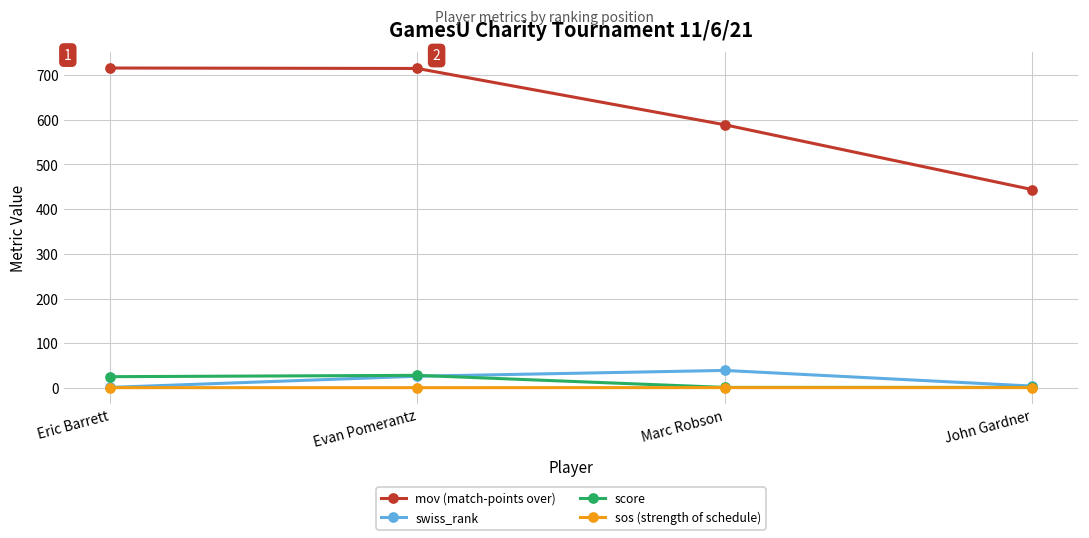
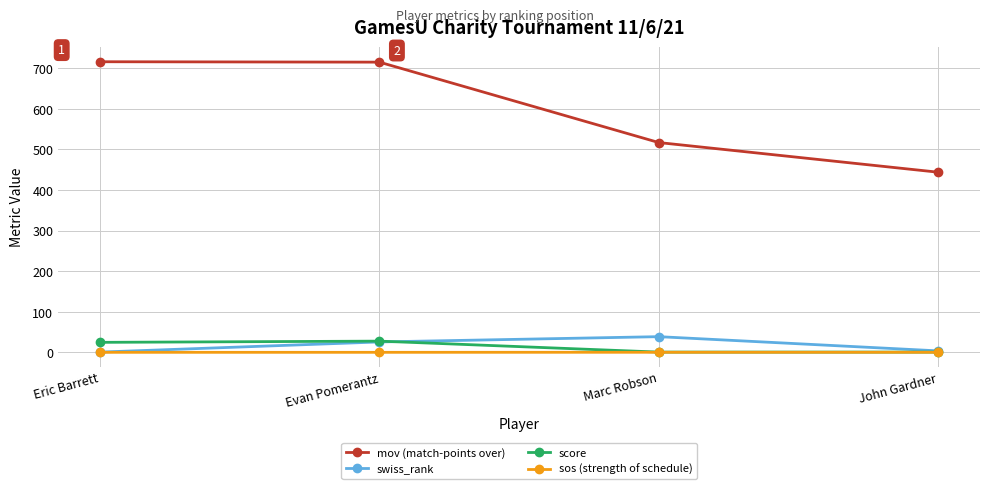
  {
    "mov (match-points over)": {
      "Eric Barrett": 720,
-     "Marc Robson": 590,
+     "Marc Robson": 520,
      "John Gardner": 440
    },
    "swiss_rank": {
      "Marc Robson": 40
    },
    "score": {
      "Eric Barrett": 30
    },
    "sos (strength of schedule)": {
      "Evan Pomerantz": 0
    }
  }
